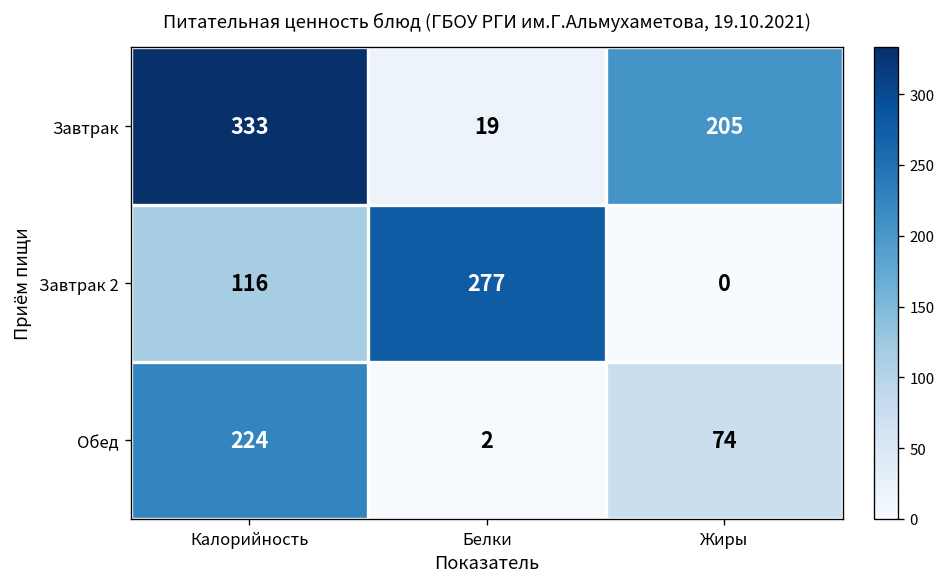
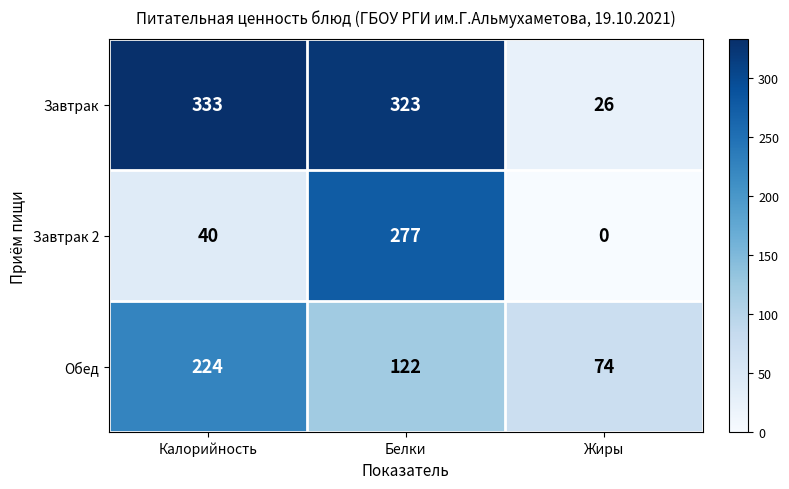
  {
    "Завтрак": {
      "Калорийность": 333,
-     "Белки": 19,
-     "Жиры": 205
+     "Белки": 323,
+     "Жиры": 26
    },
    "Завтрак 2": {
-     "Калорийность": 116,
+     "Калорийность": 40,
      "Белки": 277,
      "Жиры": 0
    },
    "Обед": {
      "Калорийность": 224,
-     "Белки": 2,
+     "Белки": 122,
      "Жиры": 74
    }
  }
